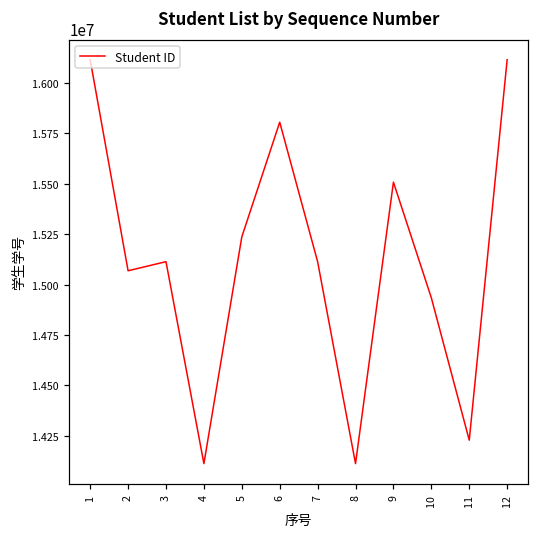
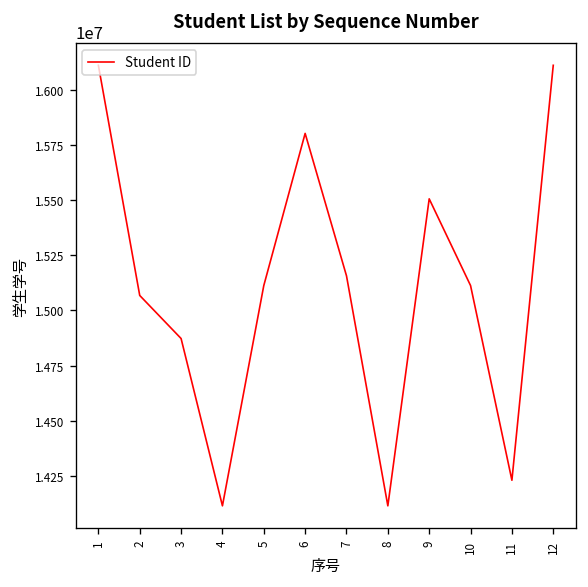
  {
    "2": 15070000,
-   "3": 15110000,
+   "3": 14870000,
    "4": 14110000,
-   "5": 15240000,
+   "5": 15110000,
    "6": 15800000,
-   "7": 15110000,
+   "7": 15160000,
    "8": 14110000,
    "9": 15510000,
-   "10": 14930000,
+   "10": 15110000,
    "11": 14230000,
    "12": 16110000
  }
